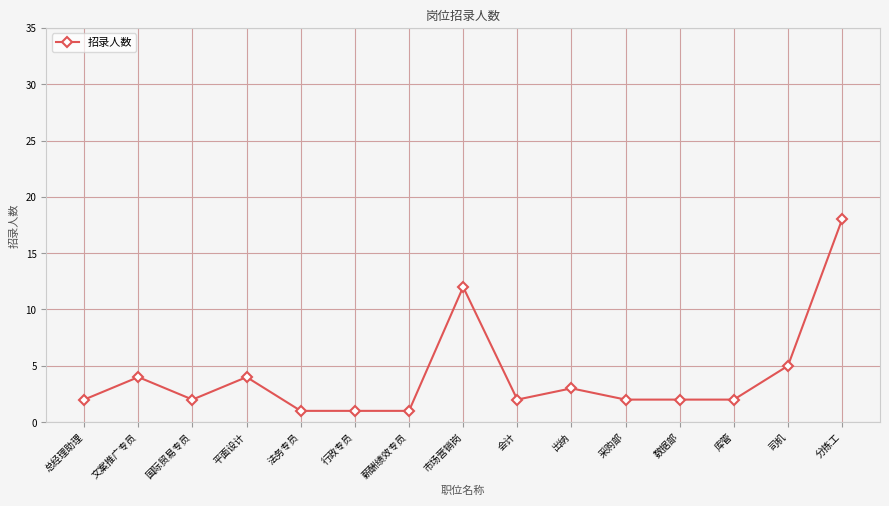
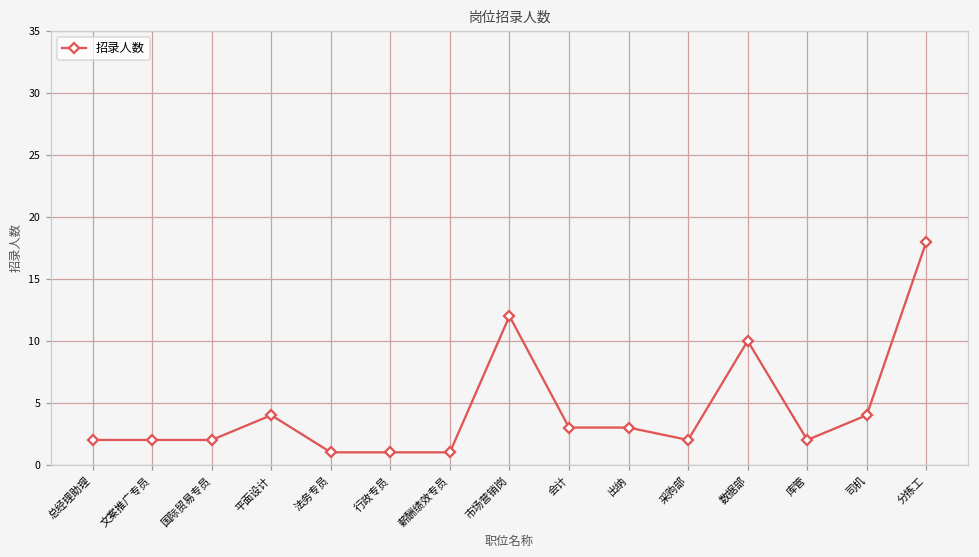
  {
    "总经理助理": 2,
-   "文案推广专员": 4,
+   "文案推广专员": 2,
    "国际贸易专员": 2,
    "平面设计": 4,
    "法务专员": 1,
    "行政专员": 1,
    "薪酬绩效专员": 1,
    "市场营销岗": 12,
-   "会计": 2,
+   "会计": 3,
    "出纳": 3,
    "采购部": 2,
-   "数据部": 2,
+   "数据部": 10,
    "库管": 2,
-   "司机": 5,
+   "司机": 4,
    "分拣工": 18
  }
